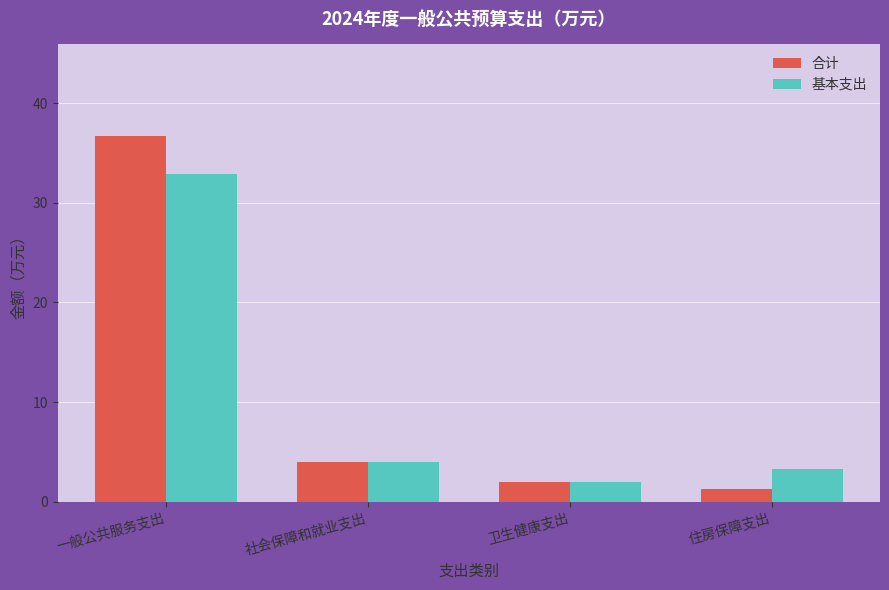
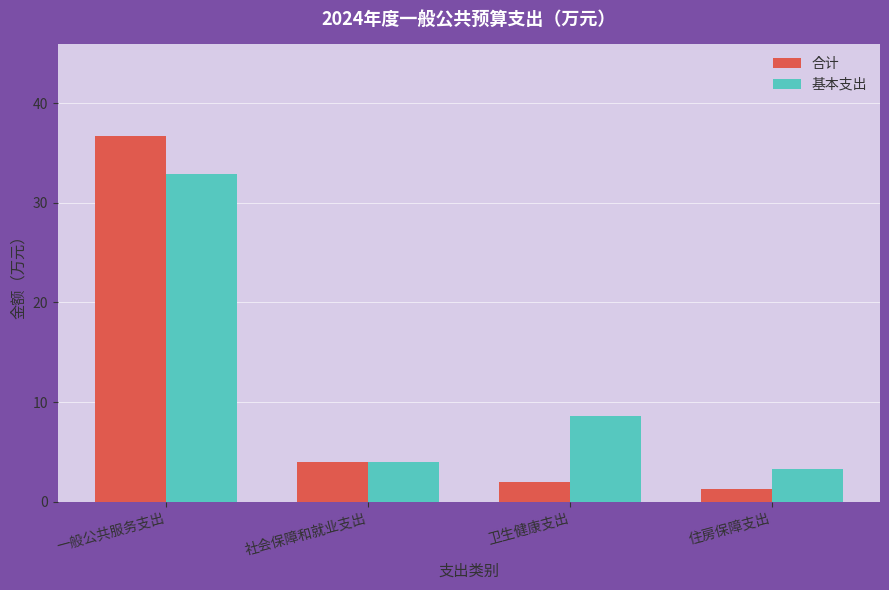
  {
    "合计": {
      "一般公共服务支出": 37,
      "社会保障和就业支出": 4,
      "卫生健康支出": 2,
      "住房保障支出": 1
    },
    "基本支出": {
      "一般公共服务支出": 33,
      "社会保障和就业支出": 4,
-     "卫生健康支出": 2,
+     "卫生健康支出": 9,
      "住房保障支出": 3
    }
  }
